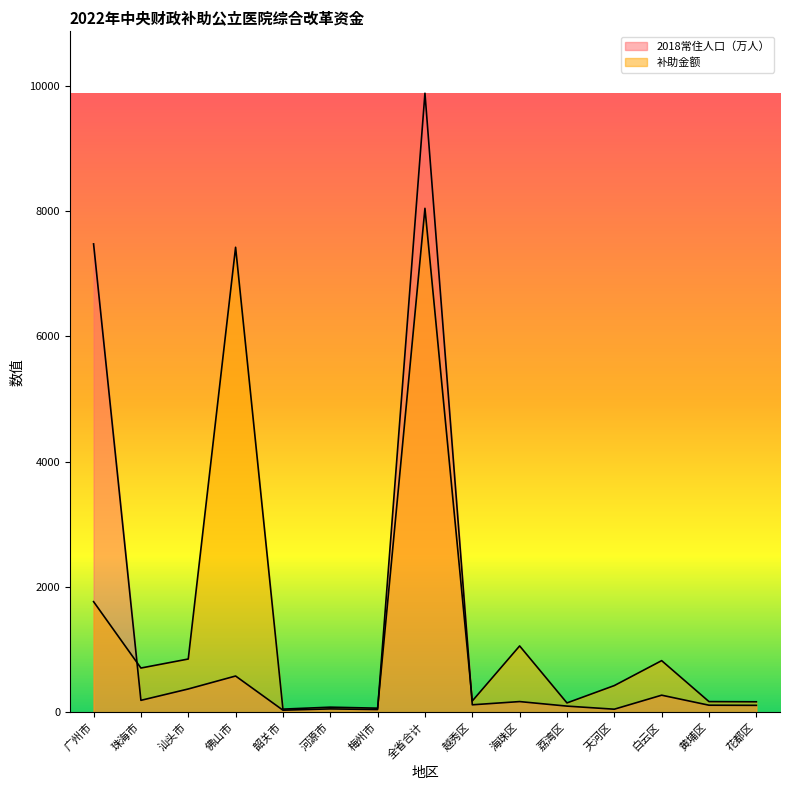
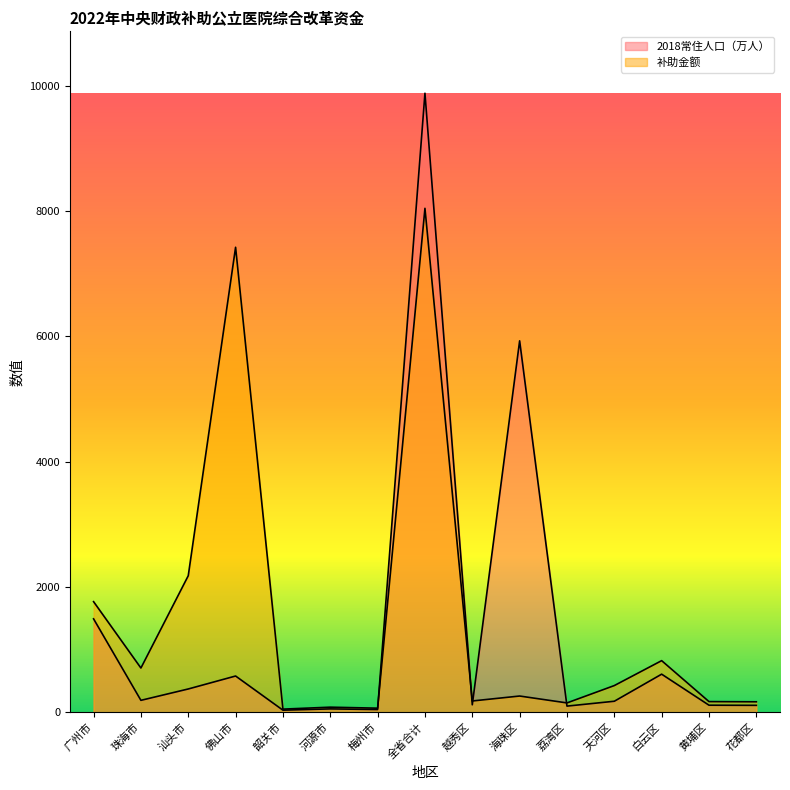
  {
    "2018常住人口（万人）": {
-     "广州市": 7500,
+     "广州市": 1500,
      "珠海市": 200,
      "汕头市": 400,
      "佛山市": 600,
      "全省合计": 9900,
      "越秀区": 100,
-     "海珠区": 200,
+     "海珠区": 5900,
      "荔湾区": 100,
-     "天河区": 0,
-     "白云区": 300,
+     "天河区": 200,
+     "白云区": 600,
      "黄埔区": 100,
      "花都区": 100
    },
    "补助金额": {
      "广州市": 1800,
      "珠海市": 700,
-     "汕头市": 800,
+     "汕头市": 2200,
      "佛山市": 7400,
      "全省合计": 8000,
      "越秀区": 200,
-     "海珠区": 1100,
+     "海珠区": 300,
      "荔湾区": 100,
      "天河区": 400,
      "白云区": 800,
      "黄埔区": 200,
      "花都区": 200
    }
  }
